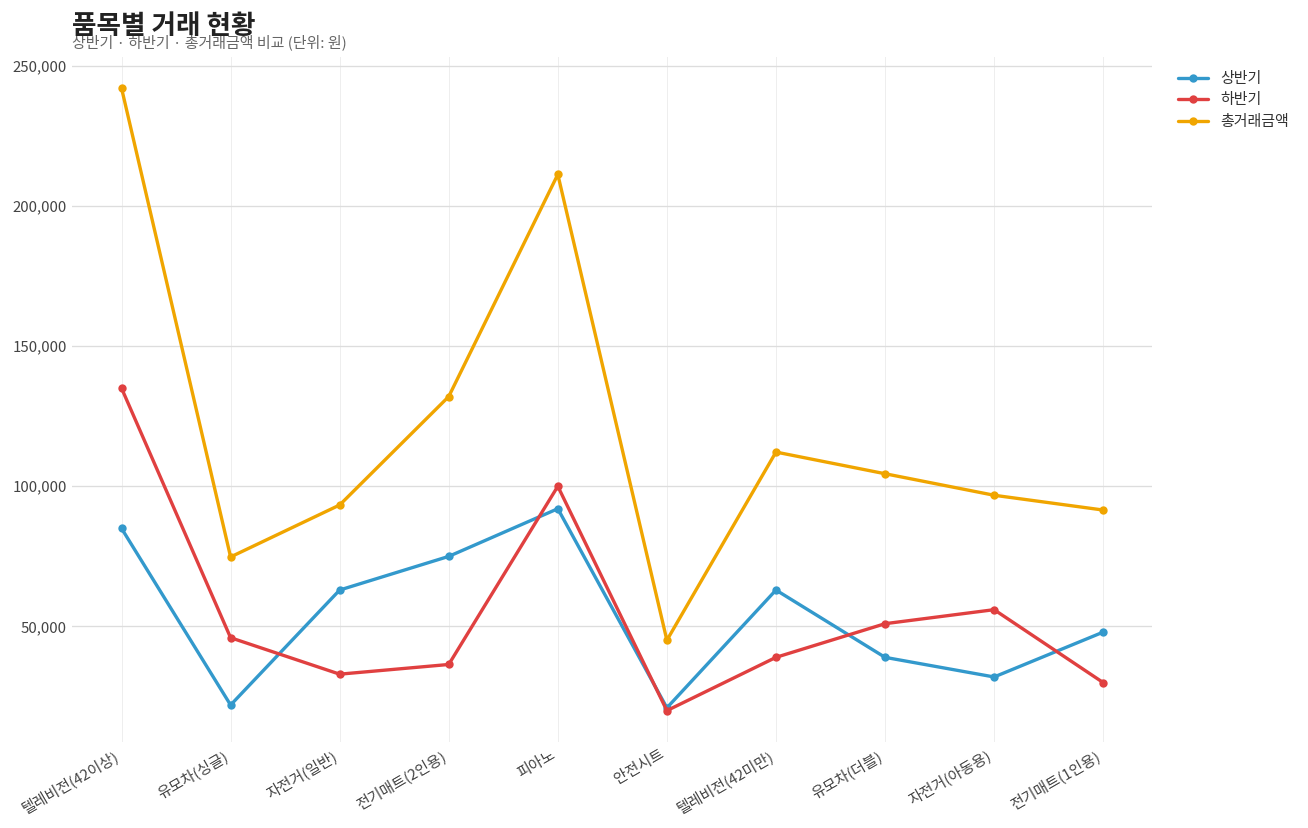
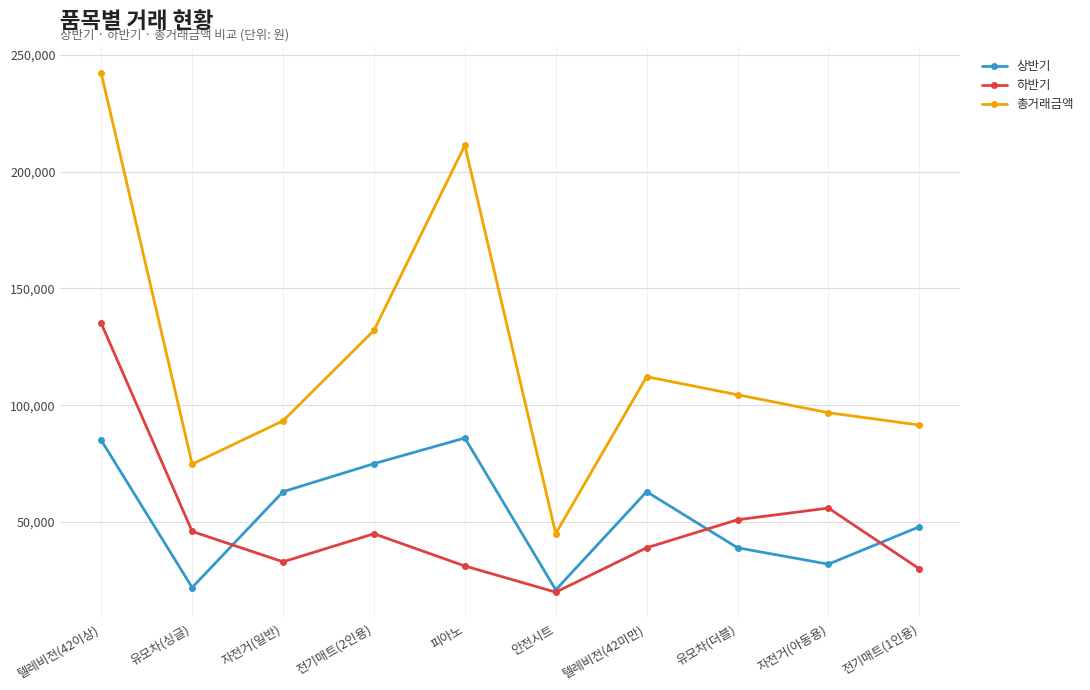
  {
    "상반기": {
      "텔레비전(42이상)": "85,000",
      "유모차(싱글)": "22,000",
      "자전거(일반)": "63,000",
      "전기매트(2인용)": "75,000",
-     "피아노": "92,000",
+     "피아노": "86,000",
      "텔레비전(42미만)": "63,000",
      "유모차(더블)": "39,000",
      "자전거(아동용)": "32,000",
      "전기매트(1인용)": "48,000"
    },
    "하반기": {
      "텔레비전(42이상)": "135,000",
      "유모차(싱글)": "46,000",
      "자전거(일반)": "33,000",
-     "전기매트(2인용)": "36,000",
-     "피아노": "100,000",
+     "전기매트(2인용)": "45,000",
+     "피아노": "31,000",
      "텔레비전(42미만)": "39,000",
      "유모차(더블)": "51,000",
      "자전거(아동용)": "56,000",
      "전기매트(1인용)": "30,000"
    },
    "총거래금액": {
      "텔레비전(42이상)": "242,000",
      "유모차(싱글)": "75,000",
      "자전거(일반)": "93,000",
      "전기매트(2인용)": "132,000",
      "피아노": "211,000",
      "안전시트": "45,000",
      "텔레비전(42미만)": "112,000",
      "유모차(더블)": "104,000",
      "자전거(아동용)": "97,000",
      "전기매트(1인용)": "92,000"
    }
  }
